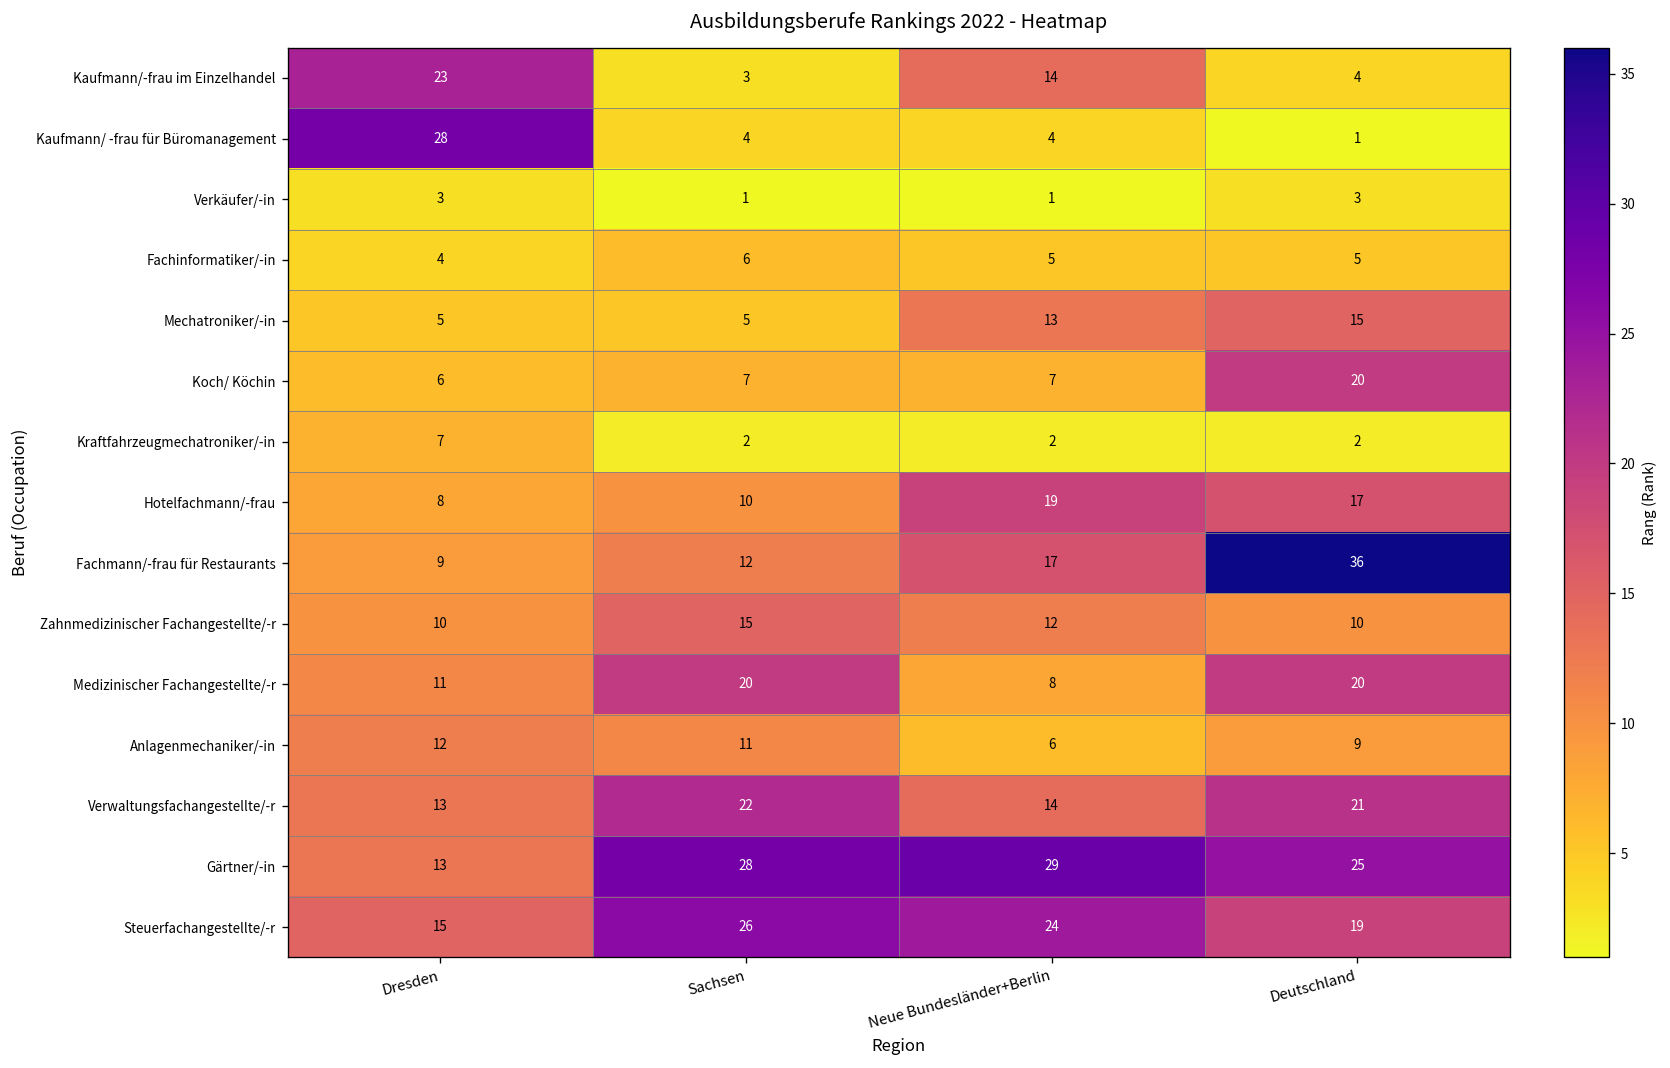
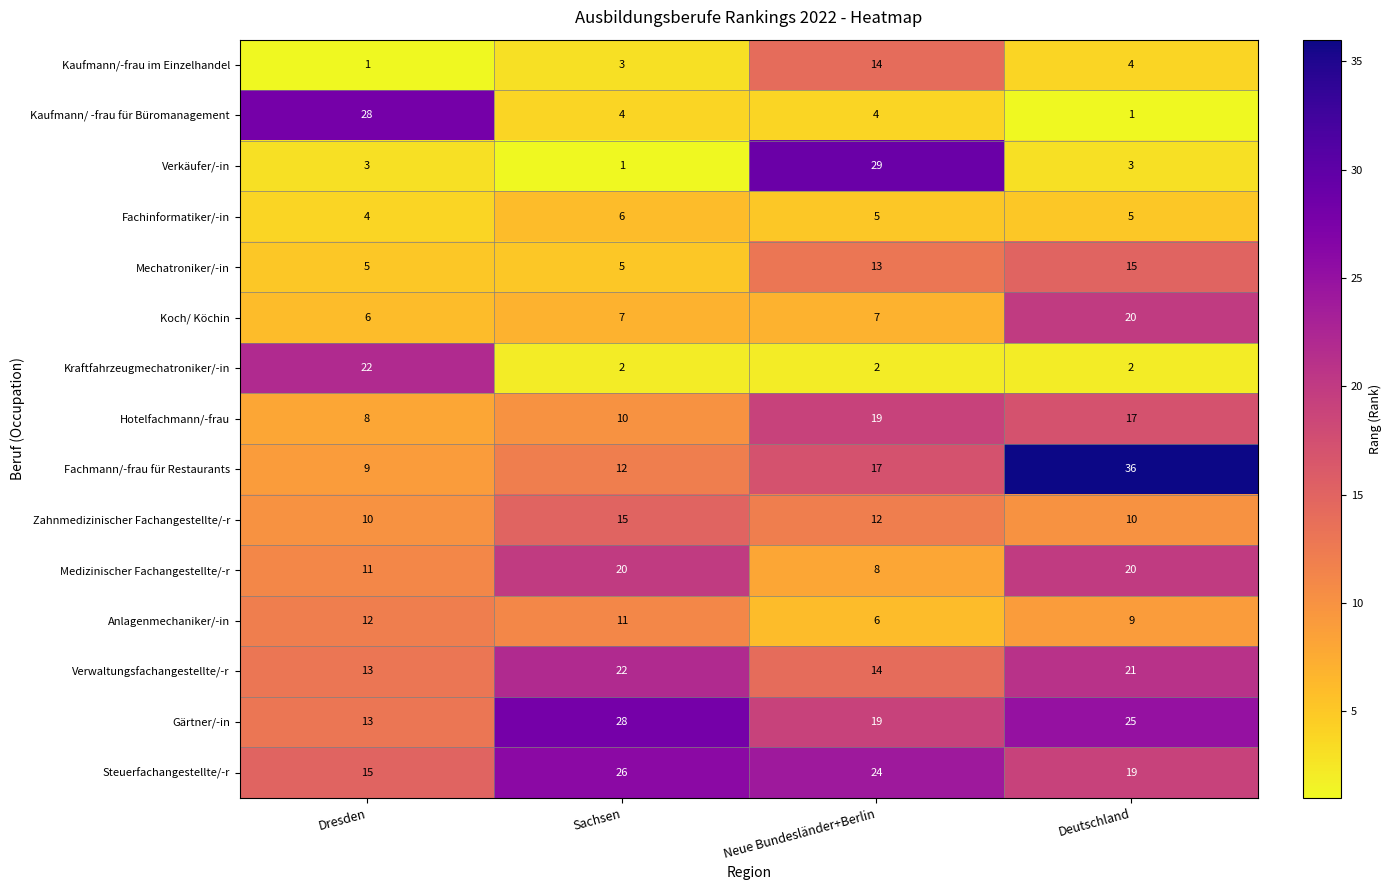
  {
    "Kaufmann/-frau im Einzelhandel": {
-     "Dresden": 23,
+     "Dresden": 1,
      "Sachsen": 3,
      "Neue Bundesländer+Berlin": 14,
      "Deutschland": 4
    },
    "Kaufmann/ -frau für Büromanagement": {
      "Dresden": 28,
      "Sachsen": 4,
      "Neue Bundesländer+Berlin": 4,
      "Deutschland": 1
    },
    "Verkäufer/-in": {
      "Dresden": 3,
      "Sachsen": 1,
-     "Neue Bundesländer+Berlin": 1,
+     "Neue Bundesländer+Berlin": 29,
      "Deutschland": 3
    },
    "Fachinformatiker/-in": {
      "Dresden": 4,
      "Sachsen": 6,
      "Neue Bundesländer+Berlin": 5,
      "Deutschland": 5
    },
    "Mechatroniker/-in": {
      "Dresden": 5,
      "Sachsen": 5,
      "Neue Bundesländer+Berlin": 13,
      "Deutschland": 15
    },
    "Koch/ Köchin": {
      "Dresden": 6,
      "Sachsen": 7,
      "Neue Bundesländer+Berlin": 7,
      "Deutschland": 20
    },
    "Kraftfahrzeugmechatroniker/-in": {
-     "Dresden": 7,
+     "Dresden": 22,
      "Sachsen": 2,
      "Neue Bundesländer+Berlin": 2,
      "Deutschland": 2
    },
    "Hotelfachmann/-frau": {
      "Dresden": 8,
      "Sachsen": 10,
      "Neue Bundesländer+Berlin": 19,
      "Deutschland": 17
    },
    "Fachmann/-frau für Restaurants": {
      "Dresden": 9,
      "Sachsen": 12,
      "Neue Bundesländer+Berlin": 17,
      "Deutschland": 36
    },
    "Zahnmedizinischer Fachangestellte/-r": {
      "Dresden": 10,
      "Sachsen": 15,
      "Neue Bundesländer+Berlin": 12,
      "Deutschland": 10
    },
    "Medizinischer Fachangestellte/-r": {
      "Dresden": 11,
      "Sachsen": 20,
      "Neue Bundesländer+Berlin": 8,
      "Deutschland": 20
    },
    "Anlagenmechaniker/-in": {
      "Dresden": 12,
      "Sachsen": 11,
      "Neue Bundesländer+Berlin": 6,
      "Deutschland": 9
    },
    "Verwaltungsfachangestellte/-r": {
      "Dresden": 13,
      "Sachsen": 22,
      "Neue Bundesländer+Berlin": 14,
      "Deutschland": 21
    },
    "Gärtner/-in": {
      "Dresden": 13,
      "Sachsen": 28,
-     "Neue Bundesländer+Berlin": 29,
+     "Neue Bundesländer+Berlin": 19,
      "Deutschland": 25
    },
    "Steuerfachangestellte/-r": {
      "Dresden": 15,
      "Sachsen": 26,
      "Neue Bundesländer+Berlin": 24,
      "Deutschland": 19
    }
  }
